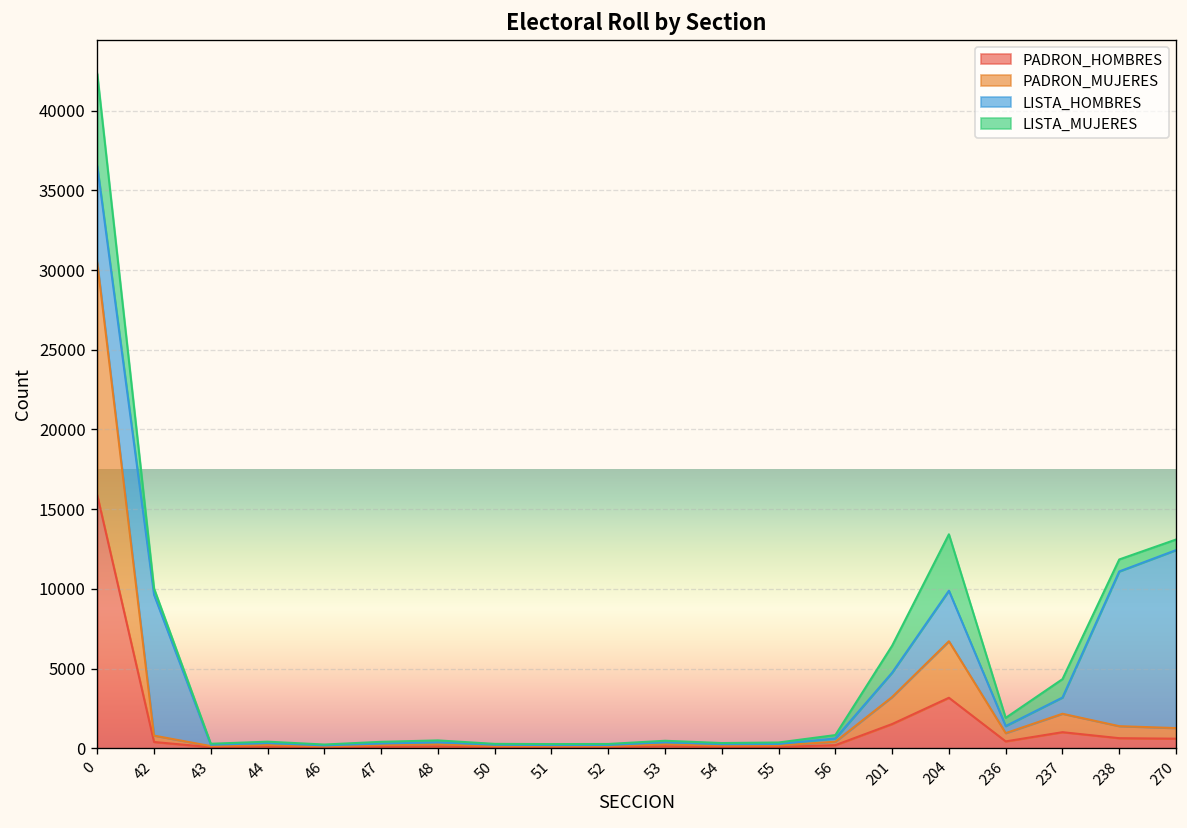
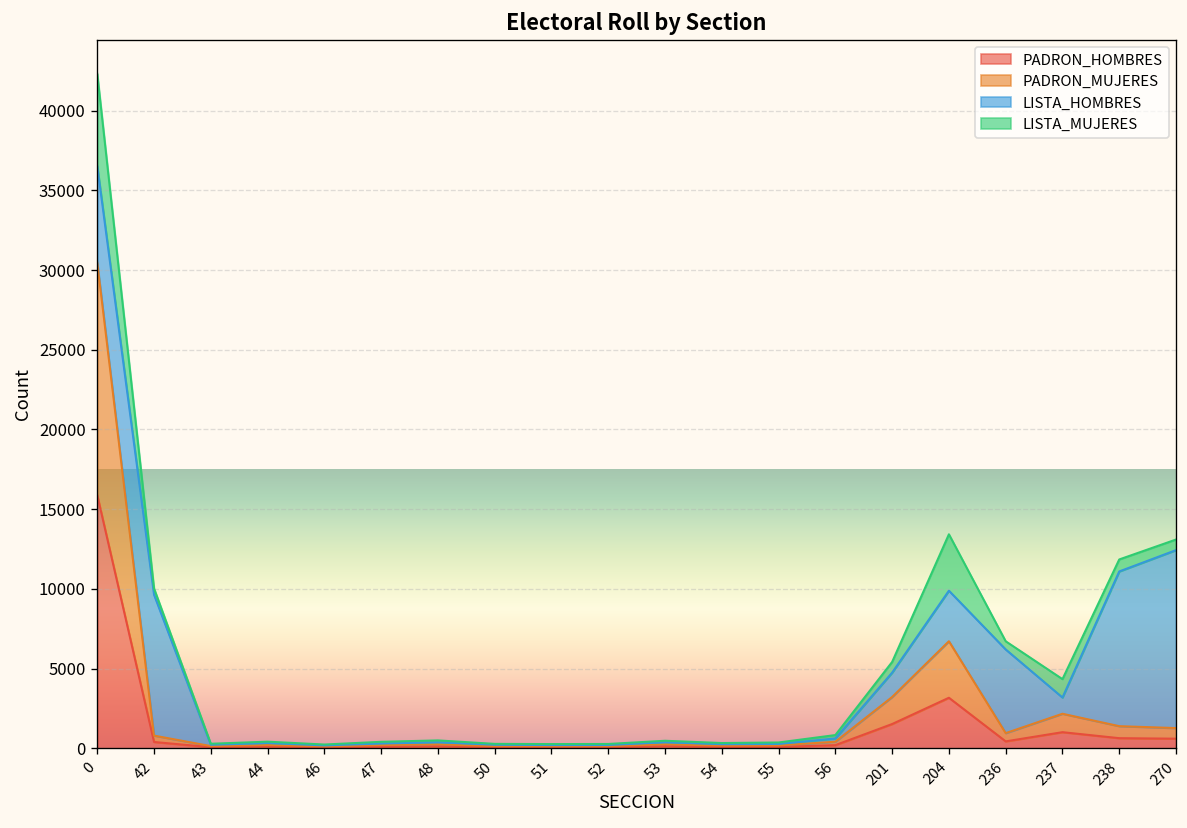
  {
    "LISTA_HOMBRES": {
      "0": 6100,
      "42": 8800,
      "56": 200,
      "201": 1500,
      "204": 3200,
-     "236": 400,
+     "236": 5200,
      "237": 1000,
      "238": 9700,
      "270": 11200
    },
    "LISTA_MUJERES": {
      "0": 5800,
      "42": 400,
      "56": 200,
-     "201": 1700,
+     "201": 700,
      "204": 3500,
      "236": 500,
      "237": 1200,
      "238": 800,
      "270": 700
    }
  }
